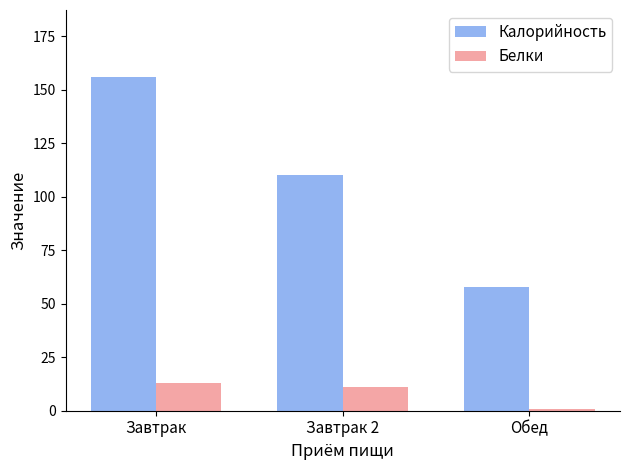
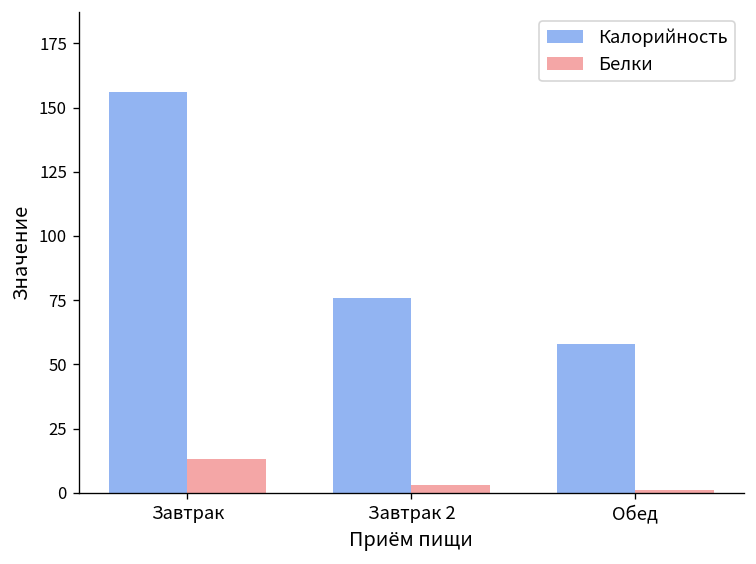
  {
    "Калорийность": {
      "Завтрак": 156,
-     "Завтрак 2": 110,
+     "Завтрак 2": 76,
      "Обед": 58
    },
    "Белки": {
      "Завтрак": 13,
-     "Завтрак 2": 11
+     "Завтрак 2": 3
    }
  }
